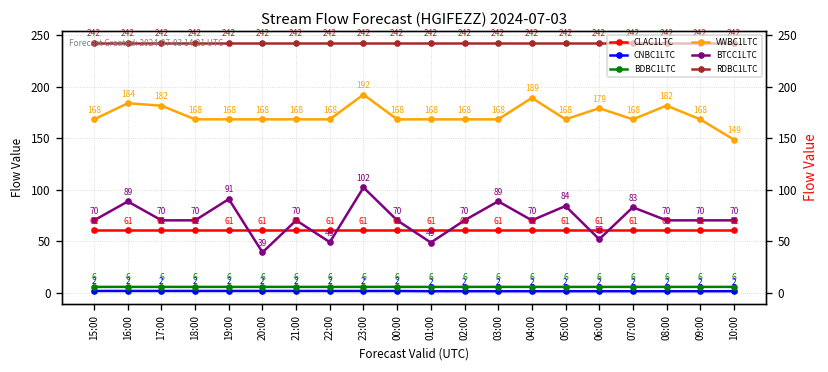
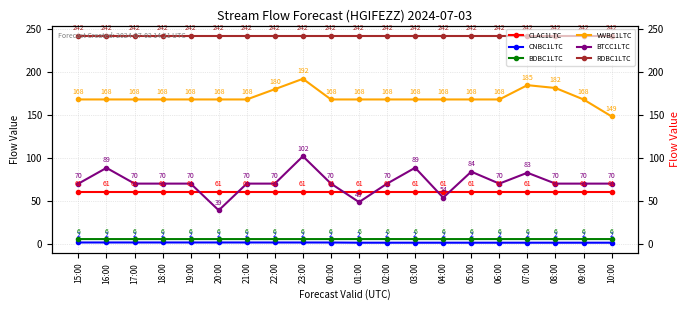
  {
    "CLAC1LTC": {
      "16:00": 61,
      "19:00": 61,
      "20:00": 61,
      "22:00": 61,
      "23:00": 61,
      "01:00": 61,
      "03:00": 61,
      "05:00": 61,
      "06:00": 61,
      "07:00": 61
    },
    "VWBC1LTC": {
      "15:00": 168,
-     "16:00": 184,
-     "17:00": 182,
+     "16:00": 168,
+     "17:00": 168,
      "18:00": 168,
      "19:00": 168,
      "20:00": 168,
      "21:00": 168,
-     "22:00": 168,
+     "22:00": 180,
      "23:00": 192,
      "00:00": 168,
      "01:00": 168,
      "02:00": 168,
      "03:00": 168,
-     "04:00": 189,
+     "04:00": 168,
      "05:00": 168,
-     "06:00": 179,
-     "07:00": 168,
+     "06:00": 168,
+     "07:00": 185,
      "08:00": 182,
      "09:00": 168,
      "10:00": 149
    },
    "BTCC1LTC": {
      "15:00": 70,
      "16:00": 89,
      "17:00": 70,
      "18:00": 70,
-     "19:00": 91,
+     "19:00": 70,
      "20:00": 39,
      "21:00": 70,
-     "22:00": 49,
+     "22:00": 70,
      "23:00": 102,
      "00:00": 70,
      "02:00": 70,
      "03:00": 89,
-     "04:00": 70,
+     "04:00": 54,
      "05:00": 84,
-     "06:00": 52,
+     "06:00": 70,
      "07:00": 83,
      "08:00": 70,
      "09:00": 70,
      "10:00": 70
    },
    "RDBC1LTC": {
      "15:00": 242,
      "16:00": 242,
      "17:00": 242,
      "18:00": 242,
      "19:00": 242,
      "20:00": 242,
      "21:00": 242,
      "22:00": 242,
      "23:00": 242,
      "00:00": 242,
      "01:00": 242,
      "02:00": 242,
      "03:00": 242,
      "04:00": 242,
      "05:00": 242,
      "06:00": 242
    }
  }
